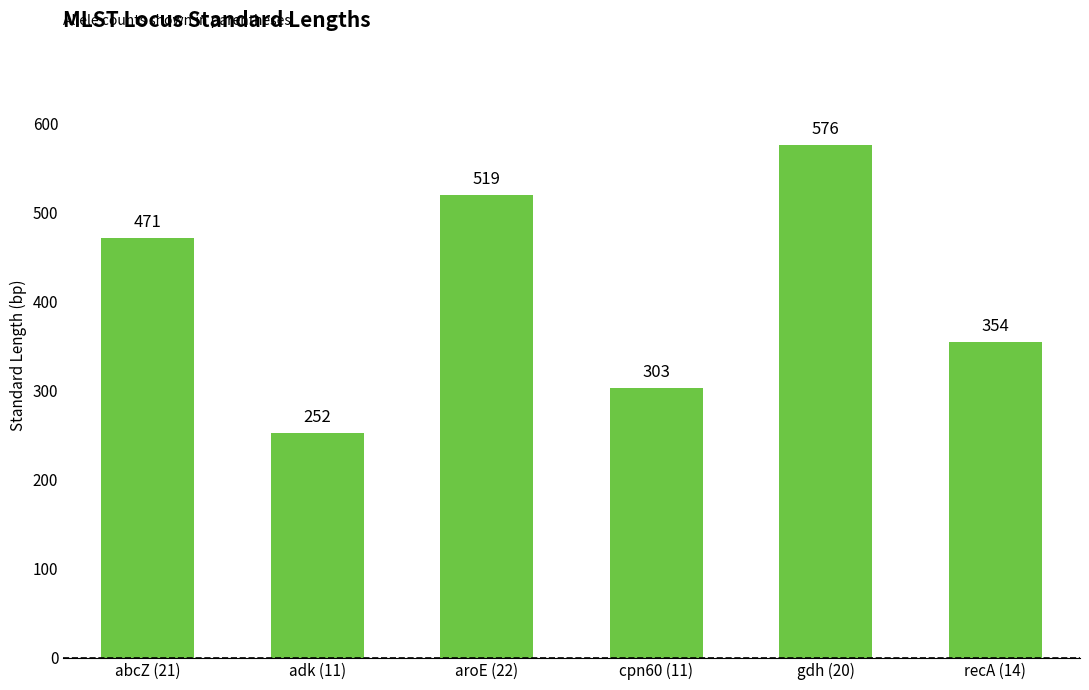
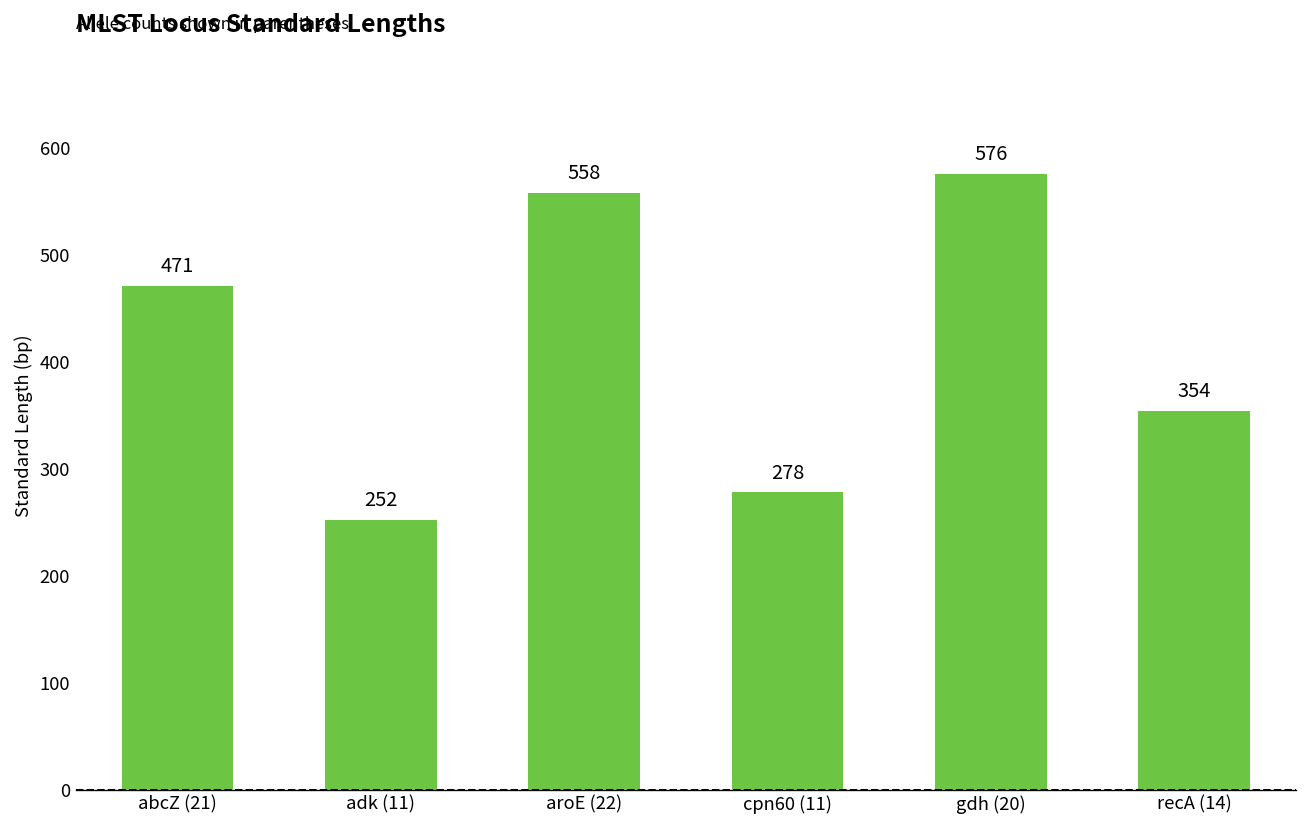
  {
    "abcZ (21)": 471,
    "adk (11)": 252,
-   "aroE (22)": 519,
-   "cpn60 (11)": 303,
+   "aroE (22)": 558,
+   "cpn60 (11)": 278,
    "gdh (20)": 576,
    "recA (14)": 354
  }
